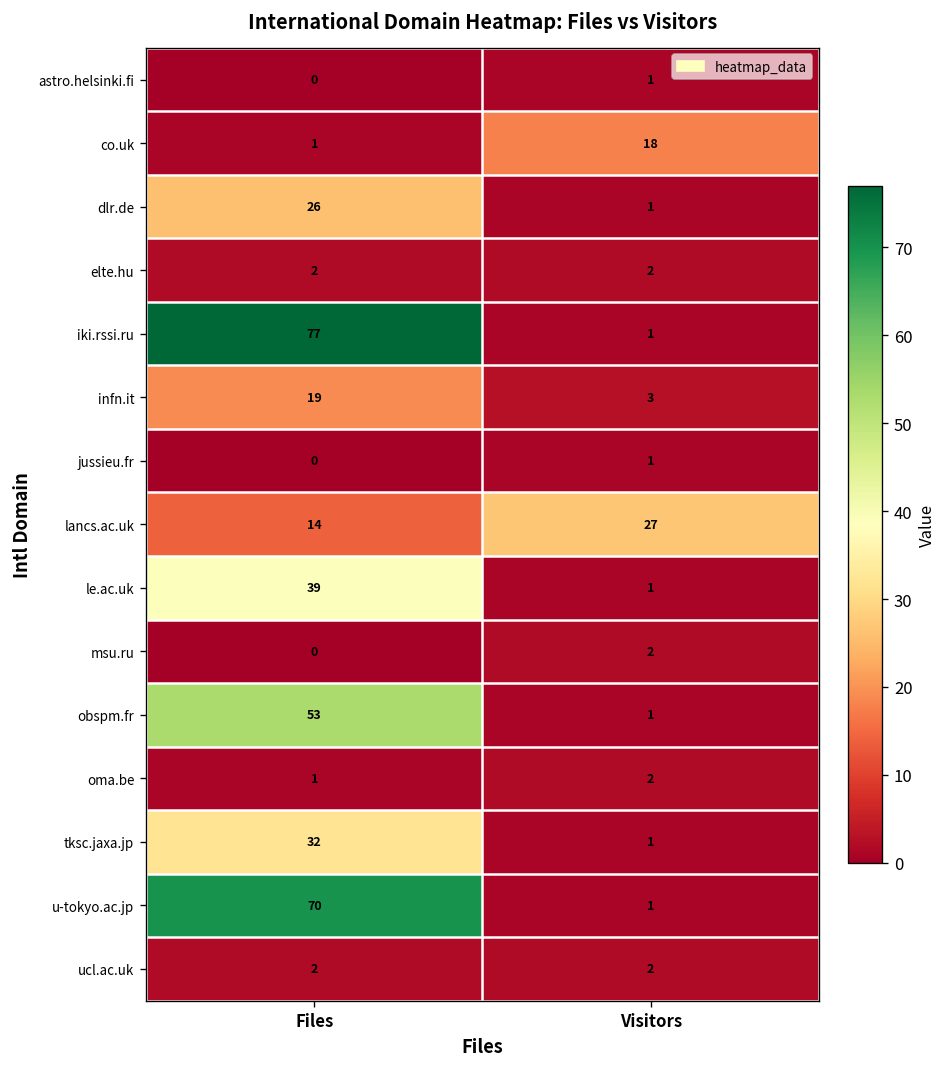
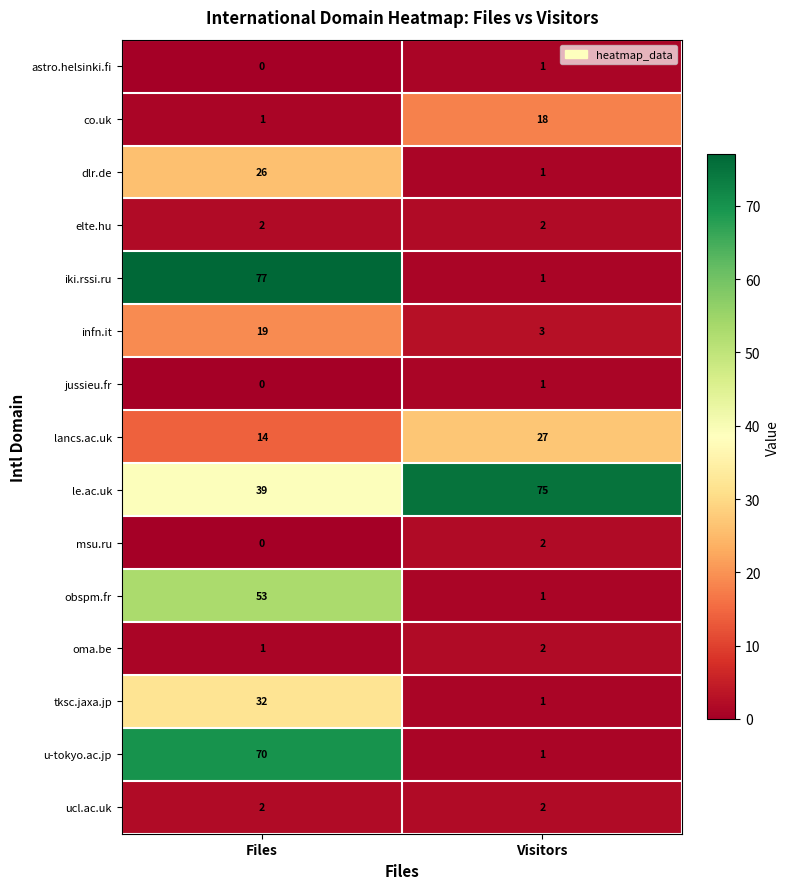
  {
    "astro.helsinki.fi": {
      "Files": 0,
      "Visitors": 1
    },
    "co.uk": {
      "Files": 1,
      "Visitors": 18
    },
    "dlr.de": {
      "Files": 26,
      "Visitors": 1
    },
    "elte.hu": {
      "Files": 2,
      "Visitors": 2
    },
    "iki.rssi.ru": {
      "Files": 77,
      "Visitors": 1
    },
    "infn.it": {
      "Files": 19,
      "Visitors": 3
    },
    "jussieu.fr": {
      "Files": 0,
      "Visitors": 1
    },
    "lancs.ac.uk": {
      "Files": 14,
      "Visitors": 27
    },
    "le.ac.uk": {
      "Files": 39,
-     "Visitors": 1
+     "Visitors": 75
    },
    "msu.ru": {
      "Files": 0,
      "Visitors": 2
    },
    "obspm.fr": {
      "Files": 53,
      "Visitors": 1
    },
    "oma.be": {
      "Files": 1,
      "Visitors": 2
    },
    "tksc.jaxa.jp": {
      "Files": 32,
      "Visitors": 1
    },
    "u-tokyo.ac.jp": {
      "Files": 70,
      "Visitors": 1
    },
    "ucl.ac.uk": {
      "Files": 2,
      "Visitors": 2
    }
  }
